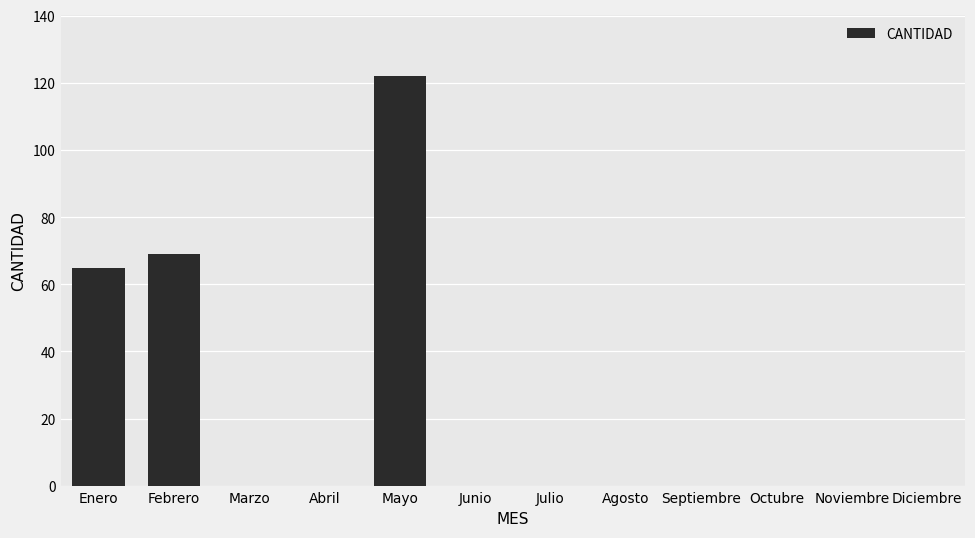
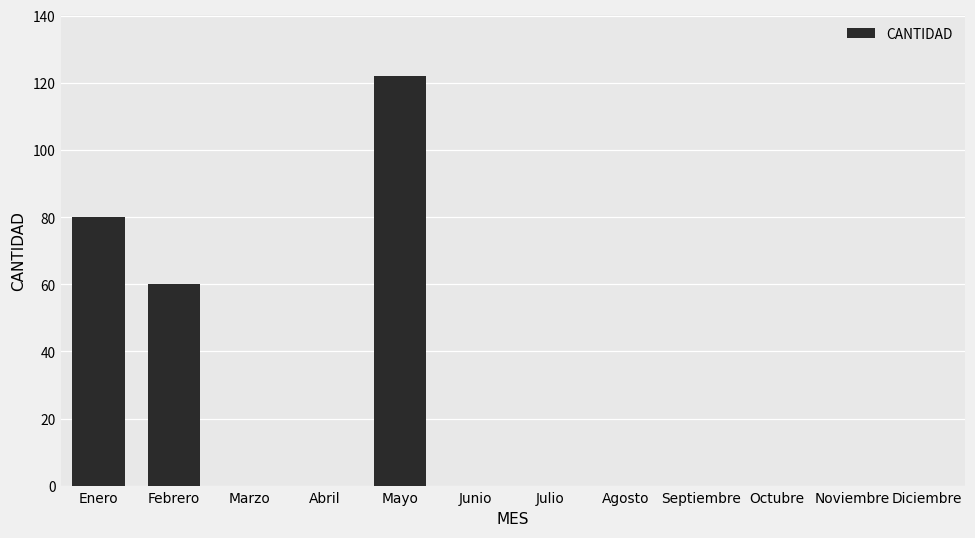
  {
-   "Enero": 65,
-   "Febrero": 69,
+   "Enero": 80,
+   "Febrero": 60,
    "Marzo": 0,
    "Abril": 0,
    "Mayo": 122,
    "Junio": 0,
    "Julio": 0,
    "Agosto": 0,
    "Septiembre": 0,
    "Octubre": 0,
    "Noviembre": 0,
    "Diciembre": 0
  }
